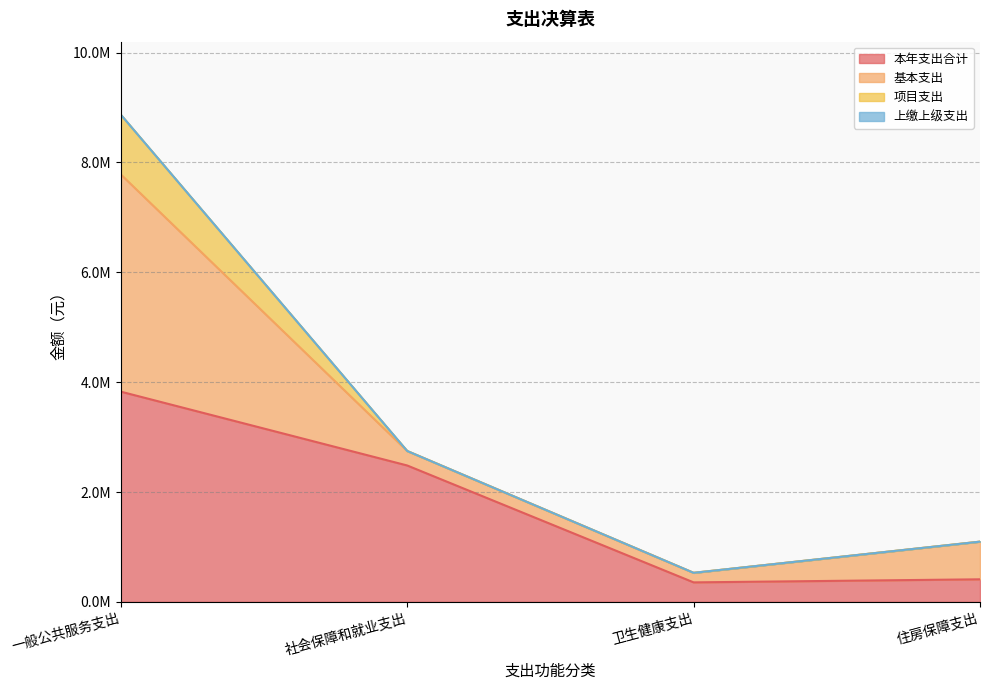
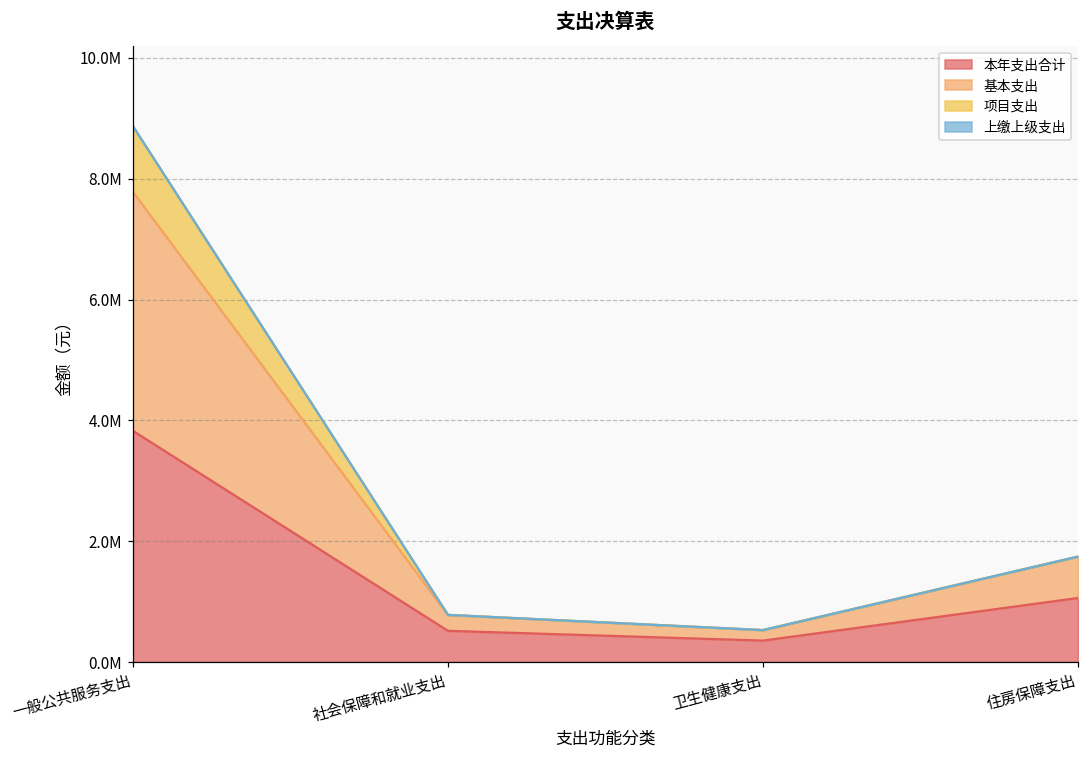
  {
    "本年支出合计": {
      "一般公共服务支出": 3800000,
-     "社会保障和就业支出": 2500000,
+     "社会保障和就业支出": 500000,
      "卫生健康支出": 400000,
-     "住房保障支出": 400000
+     "住房保障支出": 1100000
    },
    "基本支出": {
      "一般公共服务支出": 4000000
    }
  }
